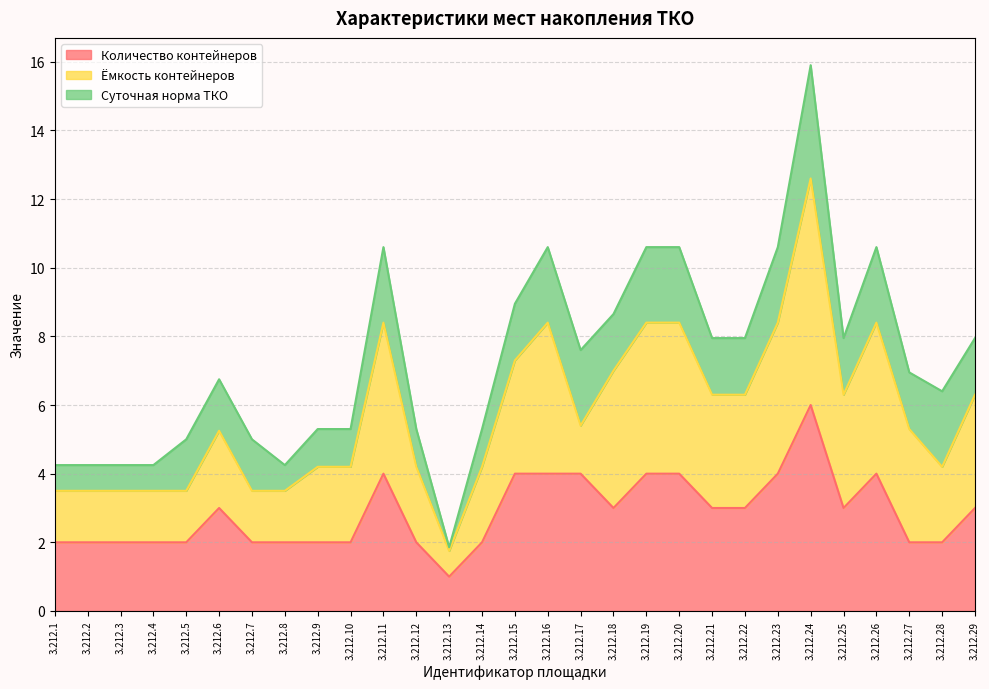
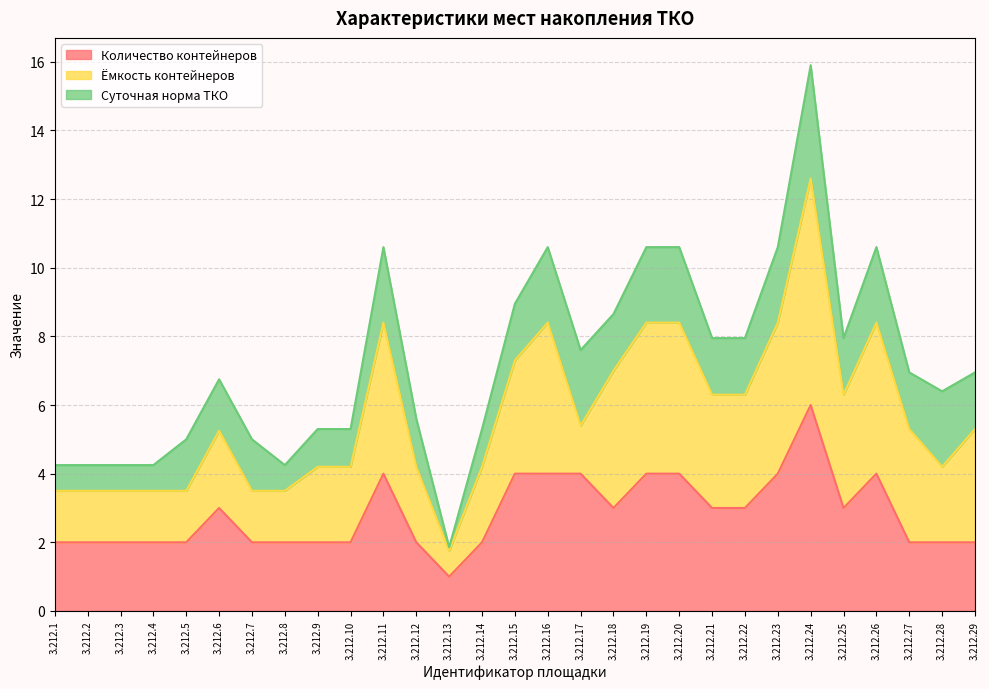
  {
    "Количество контейнеров": {
      "3.212.1": 2,
      "3.212.2": 2,
      "3.212.3": 2,
      "3.212.4": 2,
      "3.212.5": 2,
      "3.212.6": 3,
      "3.212.7": 2,
      "3.212.8": 2,
      "3.212.9": 2,
      "3.212.10": 2,
      "3.212.11": 4,
      "3.212.12": 2,
      "3.212.13": 1,
      "3.212.14": 2,
      "3.212.15": 4,
      "3.212.16": 4,
      "3.212.17": 4,
      "3.212.18": 3,
      "3.212.19": 4,
      "3.212.20": 4,
      "3.212.21": 3,
      "3.212.22": 3,
      "3.212.23": 4,
      "3.212.24": 6,
      "3.212.25": 3,
      "3.212.26": 4,
      "3.212.27": 2,
      "3.212.28": 2,
-     "3.212.29": 3
+     "3.212.29": 2
    },
    "Ёмкость контейнеров": {
      "3.212.1": 1.5,
      "3.212.2": 1.5,
      "3.212.3": 1.5,
      "3.212.4": 1.5,
      "3.212.5": 1.5,
      "3.212.6": 2.3,
      "3.212.7": 1.5,
      "3.212.8": 1.5,
      "3.212.9": 2.2,
      "3.212.10": 2.2,
      "3.212.11": 4.4,
      "3.212.12": 2.2,
      "3.212.13": 0.8,
      "3.212.14": 2.2,
      "3.212.15": 3.3,
      "3.212.16": 4.4,
      "3.212.17": 1.4,
      "3.212.18": 4.0,
      "3.212.19": 4.4,
      "3.212.20": 4.4,
      "3.212.21": 3.3,
      "3.212.22": 3.3,
      "3.212.23": 4.4,
      "3.212.24": 6.6,
      "3.212.25": 3.3,
      "3.212.26": 4.4,
      "3.212.27": 3.3,
      "3.212.28": 2.2,
      "3.212.29": 3.3
    },
    "Суточная норма ТКО": {
      "3.212.1": 0.8,
      "3.212.2": 0.8,
      "3.212.3": 0.8,
      "3.212.4": 0.8,
      "3.212.5": 1.5,
      "3.212.6": 1.5,
      "3.212.7": 1.5,
      "3.212.8": 0.8,
      "3.212.9": 1.1,
      "3.212.10": 1.1,
      "3.212.11": 2.2,
-     "3.212.12": 1.1,
+     "3.212.12": 1.4,
      "3.212.13": 0.1,
      "3.212.14": 1.1,
      "3.212.15": 1.6,
      "3.212.16": 2.2,
      "3.212.17": 2.2,
      "3.212.18": 1.7,
      "3.212.19": 2.2,
      "3.212.20": 2.2,
      "3.212.21": 1.6,
      "3.212.22": 1.6,
      "3.212.23": 2.2,
      "3.212.24": 3.3,
      "3.212.25": 1.6,
      "3.212.26": 2.2,
      "3.212.27": 1.6,
      "3.212.28": 2.2,
      "3.212.29": 1.6
    }
  }
